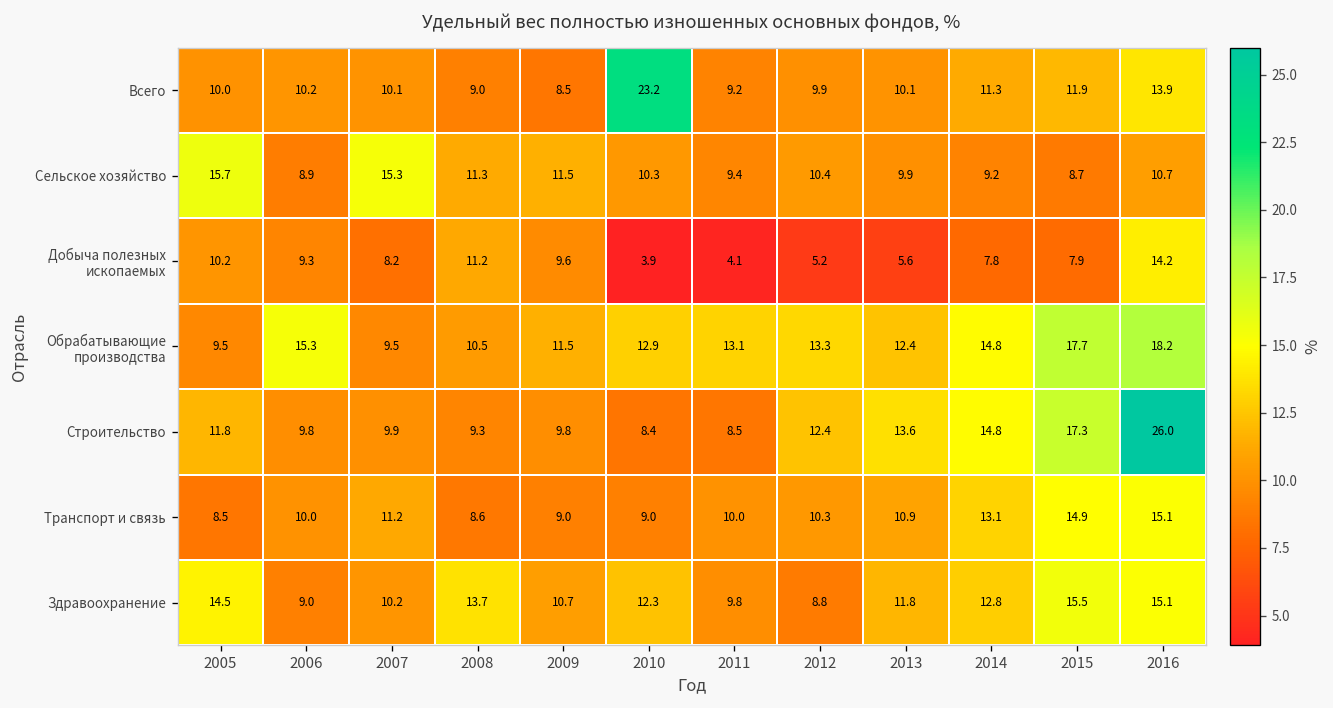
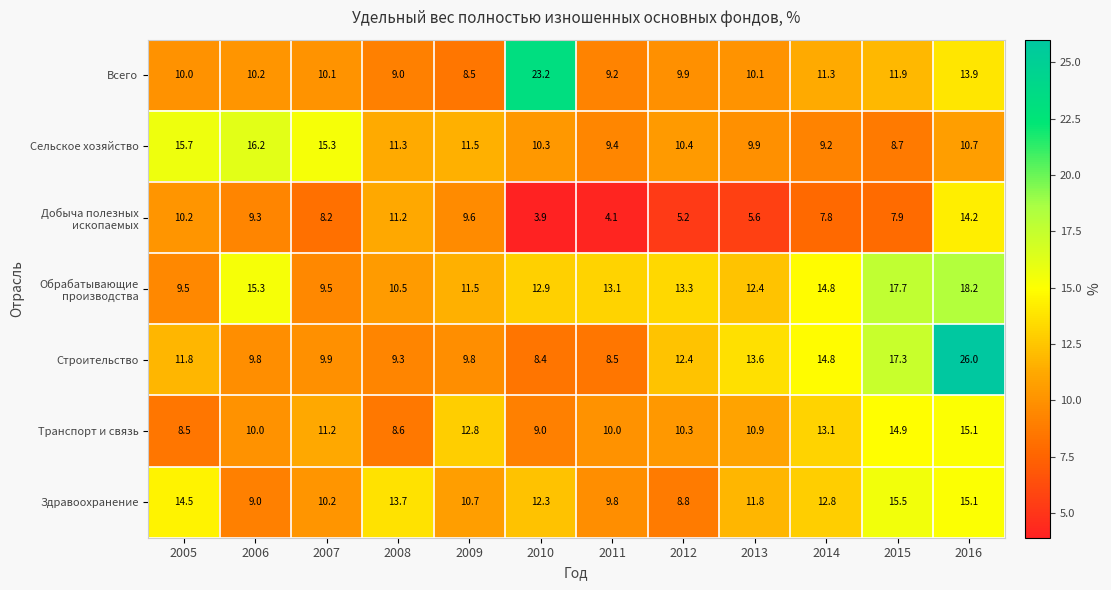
  {
    "Всего": {
      "2005": 10.0,
      "2006": 10.2,
      "2007": 10.1,
      "2008": 9.0,
      "2009": 8.5,
      "2010": 23.2,
      "2011": 9.2,
      "2012": 9.9,
      "2013": 10.1,
      "2014": 11.3,
      "2015": 11.9,
      "2016": 13.9
    },
    "Сельское хозяйство": {
      "2005": 15.7,
-     "2006": 8.9,
+     "2006": 16.2,
      "2007": 15.3,
      "2008": 11.3,
      "2009": 11.5,
      "2010": 10.3,
      "2011": 9.4,
      "2012": 10.4,
      "2013": 9.9,
      "2014": 9.2,
      "2015": 8.7,
      "2016": 10.7
    },
    "Добыча полезных ископаемых": {
      "2005": 10.2,
      "2006": 9.3,
      "2007": 8.2,
      "2008": 11.2,
      "2009": 9.6,
      "2010": 3.9,
      "2011": 4.1,
      "2012": 5.2,
      "2013": 5.6,
      "2014": 7.8,
      "2015": 7.9,
      "2016": 14.2
    },
    "Обрабатывающие производства": {
      "2005": 9.5,
      "2006": 15.3,
      "2007": 9.5,
      "2008": 10.5,
      "2009": 11.5,
      "2010": 12.9,
      "2011": 13.1,
      "2012": 13.3,
      "2013": 12.4,
      "2014": 14.8,
      "2015": 17.7,
      "2016": 18.2
    },
    "Строительство": {
      "2005": 11.8,
      "2006": 9.8,
      "2007": 9.9,
      "2008": 9.3,
      "2009": 9.8,
      "2010": 8.4,
      "2011": 8.5,
      "2012": 12.4,
      "2013": 13.6,
      "2014": 14.8,
      "2015": 17.3,
      "2016": 26.0
    },
    "Транспорт и связь": {
      "2005": 8.5,
      "2006": 10.0,
      "2007": 11.2,
      "2008": 8.6,
-     "2009": 9.0,
+     "2009": 12.8,
      "2010": 9.0,
      "2011": 10.0,
      "2012": 10.3,
      "2013": 10.9,
      "2014": 13.1,
      "2015": 14.9,
      "2016": 15.1
    },
    "Здравоохранение": {
      "2005": 14.5,
      "2006": 9.0,
      "2007": 10.2,
      "2008": 13.7,
      "2009": 10.7,
      "2010": 12.3,
      "2011": 9.8,
      "2012": 8.8,
      "2013": 11.8,
      "2014": 12.8,
      "2015": 15.5,
      "2016": 15.1
    }
  }
